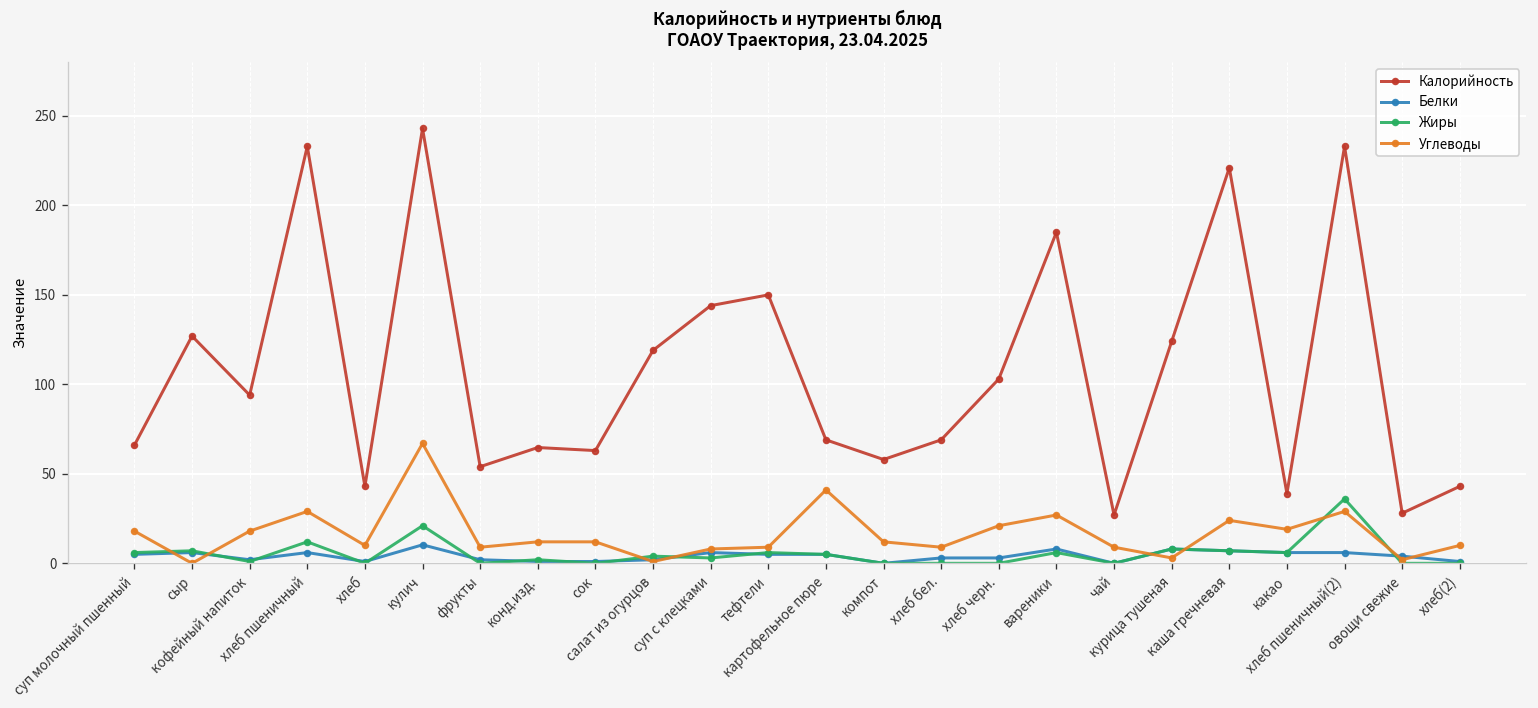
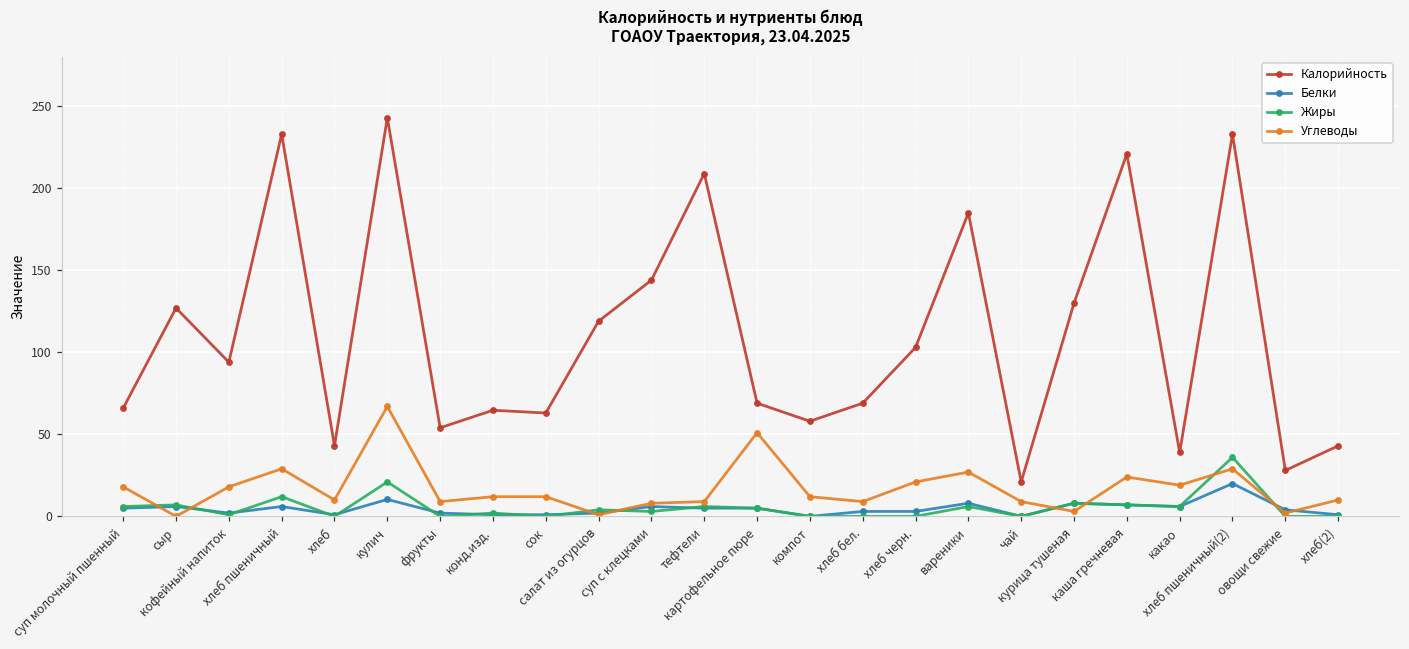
  {
    "Калорийность": {
      "суп молочный пшенный": 66,
      "сыр": 127,
      "кофейный напиток": 94,
      "хлеб пшеничный": 233,
      "хлеб": 43,
      "кулич": 243,
      "фрукты": 54,
      "конд.изд.": 65,
      "сок": 63,
      "салат из огурцов": 119,
      "суп с клецками": 144,
-     "тефтели": 150,
+     "тефтели": 209,
      "картофельное пюре": 69,
      "компот": 58,
      "хлеб бел.": 69,
      "хлеб черн.": 103,
      "вареники": 185,
-     "чай": 27,
-     "курица тушеная": 124,
+     "чай": 21,
+     "курица тушеная": 130,
      "каша гречневая": 221,
      "какао": 39,
      "хлеб пшеничный(2)": 233,
      "овощи свежие": 28,
      "хлеб(2)": 43
    },
    "Белки": {
      "хлеб пшеничный": 6,
      "кулич": 10,
      "фрукты": 2,
      "суп с клецками": 6,
      "хлеб бел.": 3,
      "хлеб черн.": 3,
      "вареники": 8,
-     "хлеб пшеничный(2)": 6,
+     "хлеб пшеничный(2)": 20,
      "овощи свежие": 4
    },
    "Жиры": {
      "хлеб пшеничный": 12,
      "кулич": 21,
      "фрукты": 0,
      "салат из огурцов": 4,
      "суп с клецками": 3,
      "хлеб бел.": 0,
      "хлеб черн.": 0,
      "вареники": 6,
      "хлеб пшеничный(2)": 36,
      "овощи свежие": 0
    },
    "Углеводы": {
      "суп молочный пшенный": 18,
      "сыр": 0,
      "кофейный напиток": 18,
      "хлеб пшеничный": 29,
      "хлеб": 10,
      "кулич": 67,
      "фрукты": 9,
      "конд.изд.": 12,
      "сок": 12,
      "суп с клецками": 8,
      "тефтели": 9,
-     "картофельное пюре": 41,
+     "картофельное пюре": 51,
      "компот": 12,
      "хлеб бел.": 9,
      "хлеб черн.": 21,
      "вареники": 27,
      "чай": 9,
      "курица тушеная": 3,
      "каша гречневая": 24,
      "какао": 19,
      "хлеб пшеничный(2)": 29,
      "овощи свежие": 2,
      "хлеб(2)": 10
    }
  }
